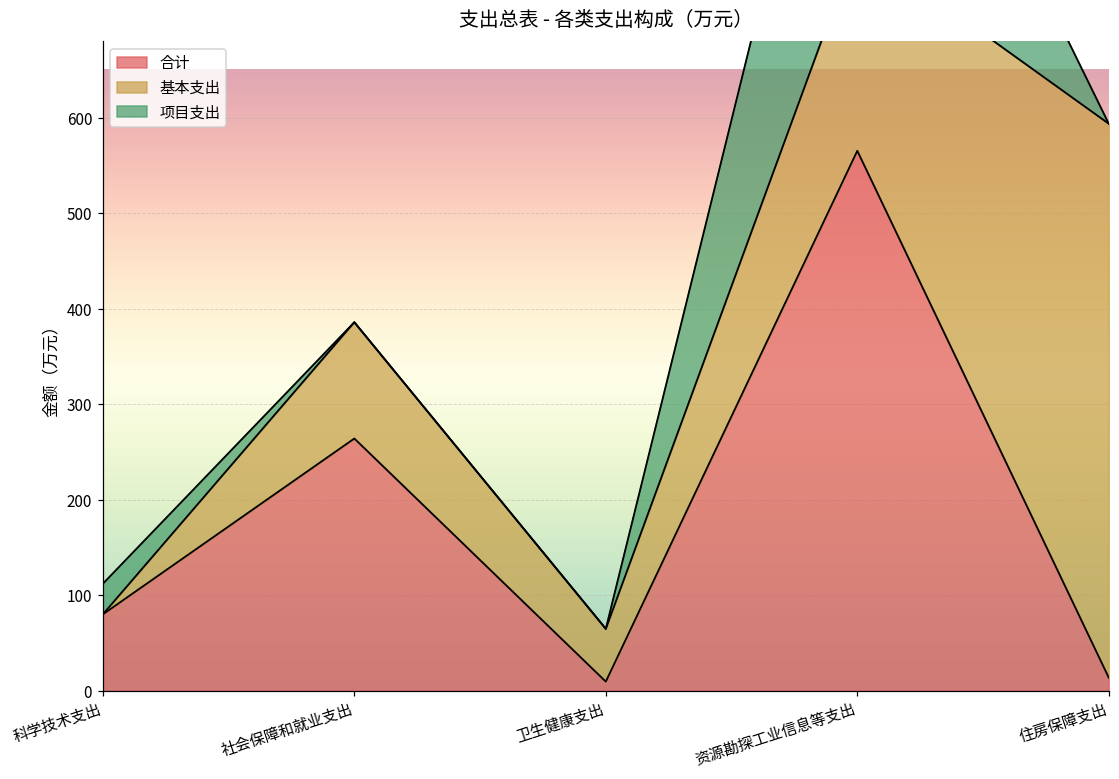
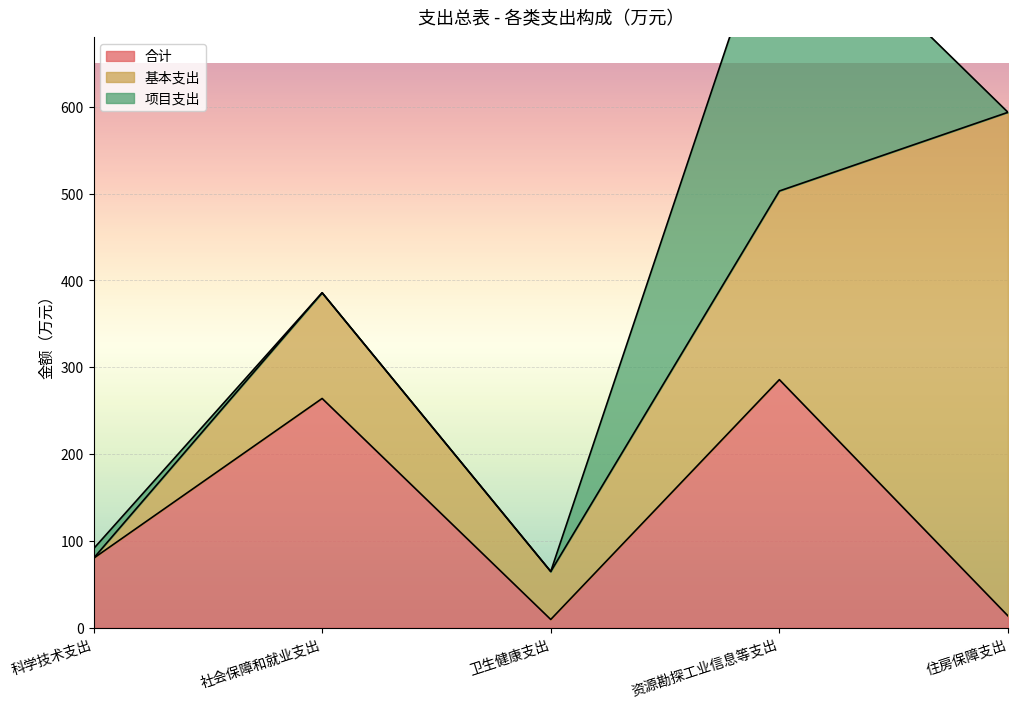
  {
    "合计": {
      "社会保障和就业支出": 260,
      "卫生健康支出": 10,
-     "资源勘探工业信息等支出": 570,
+     "资源勘探工业信息等支出": 290,
      "住房保障支出": 10
    },
    "项目支出": {
-     "科学技术支出": 30
+     "科学技术支出": 10
    }
  }
